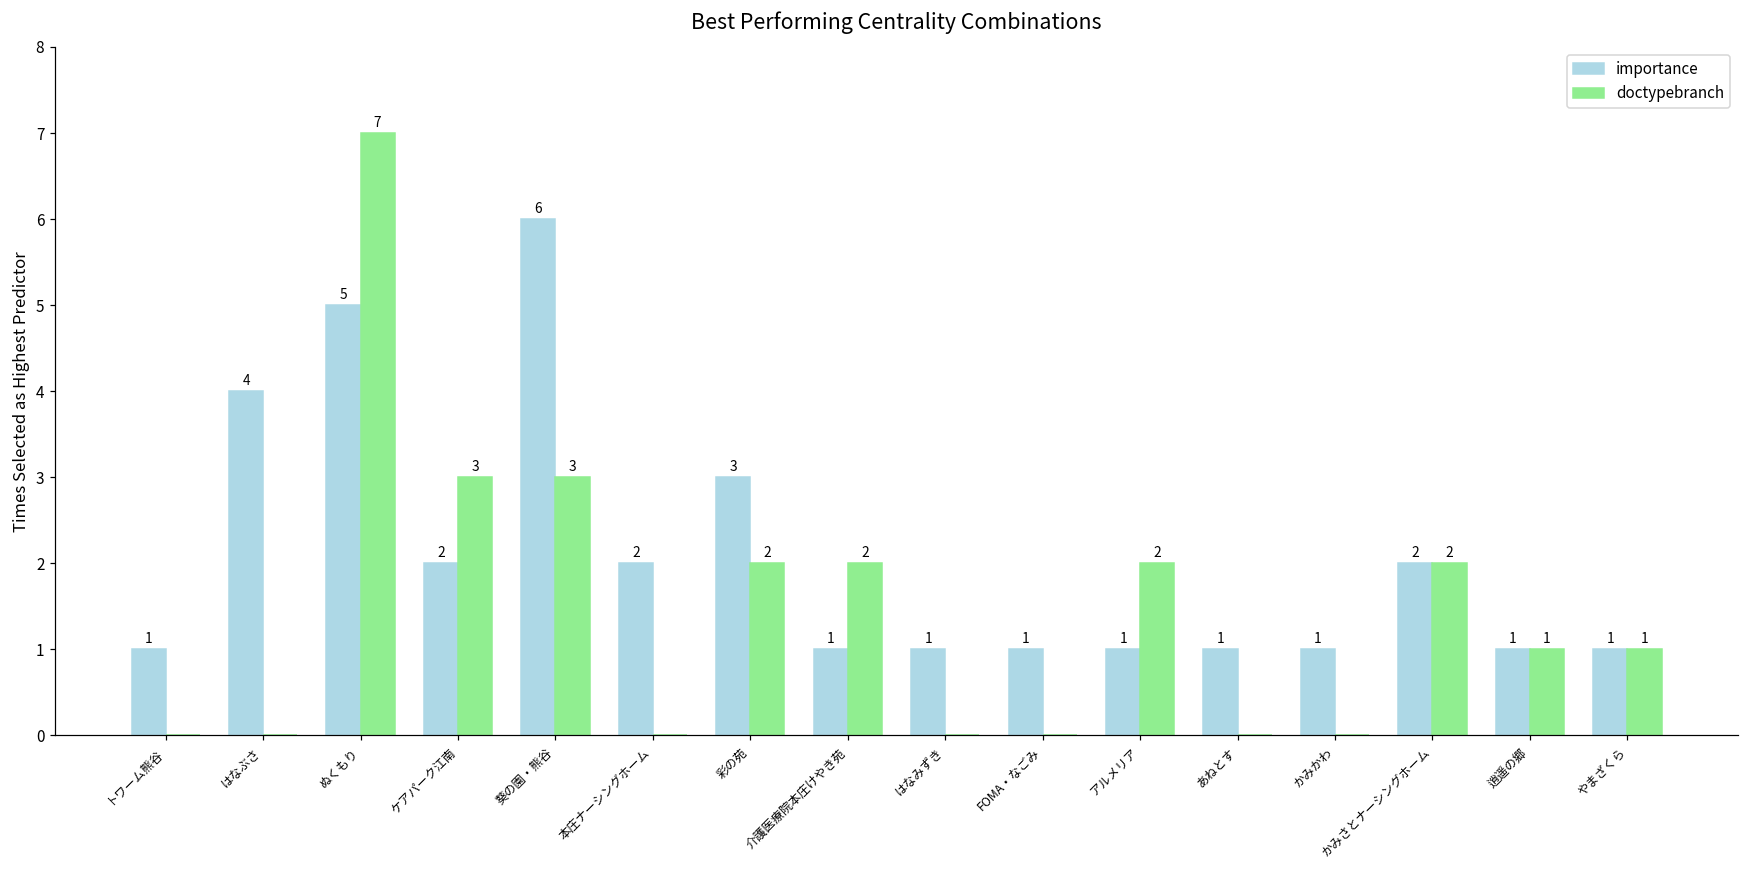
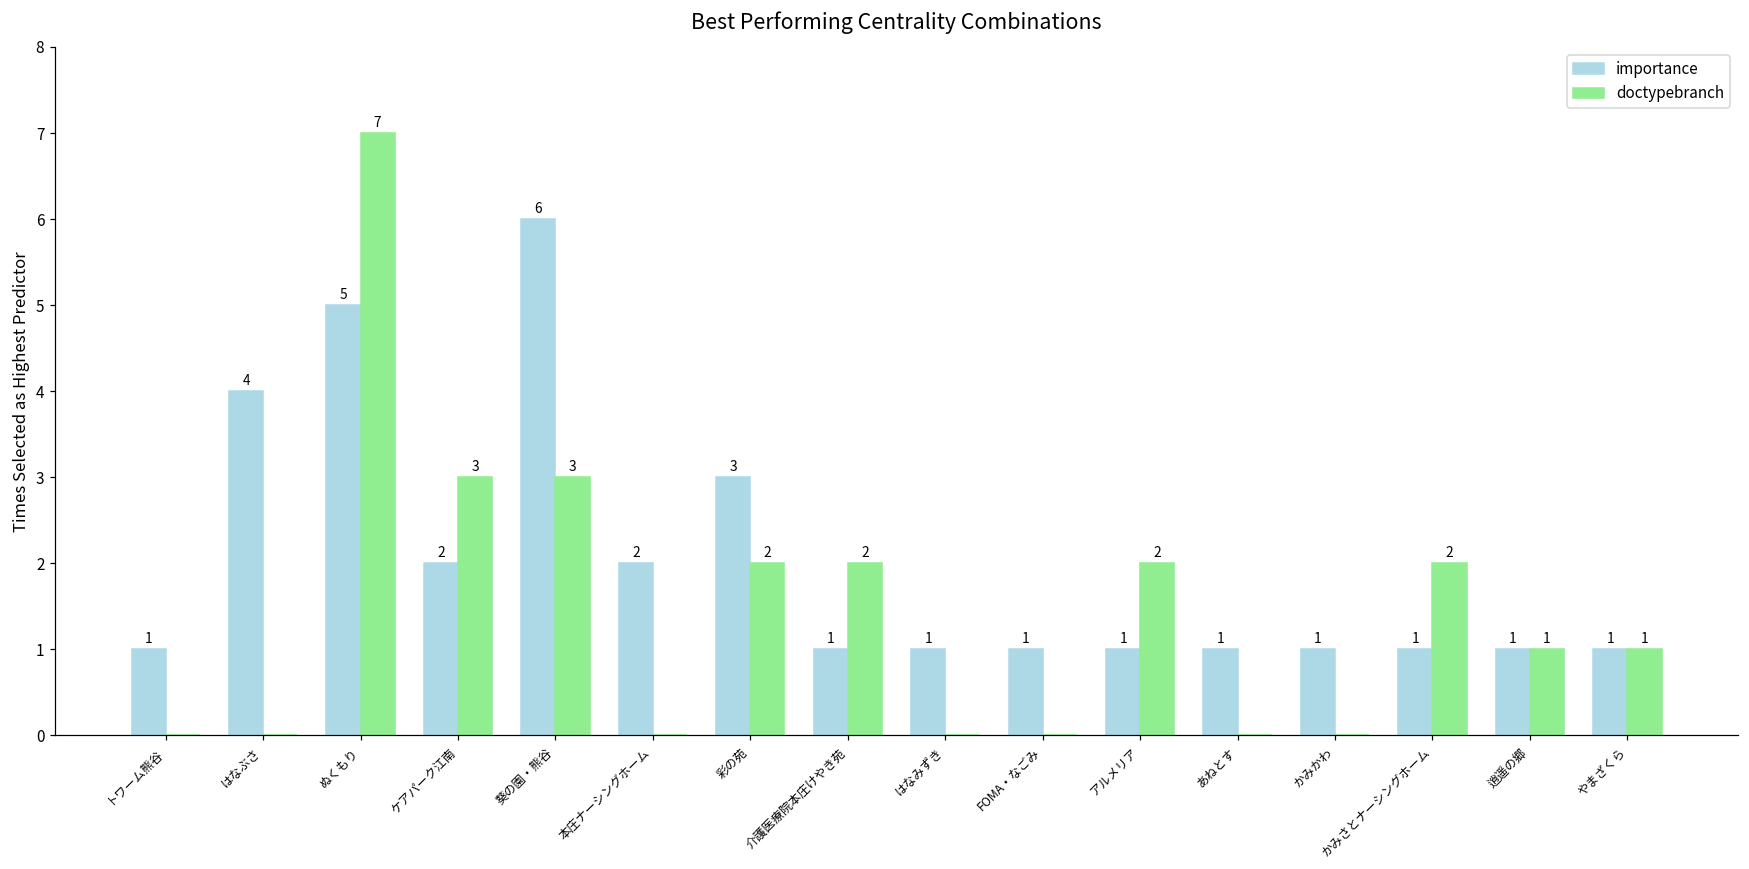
  {
    "importance": {
      "トワーム熊谷": 1,
      "はなぶさ": 4,
      "ぬくもり": 5,
      "ケアパーク江南": 2,
      "葵の園・熊谷": 6,
      "本庄ナーシングホーム": 2,
      "彩の苑": 3,
      "介護医療院本庄けやき苑": 1,
      "はなみずき": 1,
      "FOMA・なごみ": 1,
      "アルメリア": 1,
      "あねとす": 1,
      "かみかわ": 1,
-     "かみさとナーシングホーム": 2,
+     "かみさとナーシングホーム": 1,
      "逍遥の郷": 1,
      "やまざくら": 1
    },
    "doctypebranch": {
      "ぬくもり": 7,
      "ケアパーク江南": 3,
      "葵の園・熊谷": 3,
      "彩の苑": 2,
      "介護医療院本庄けやき苑": 2,
      "アルメリア": 2,
      "かみさとナーシングホーム": 2,
      "逍遥の郷": 1,
      "やまざくら": 1
    }
  }
